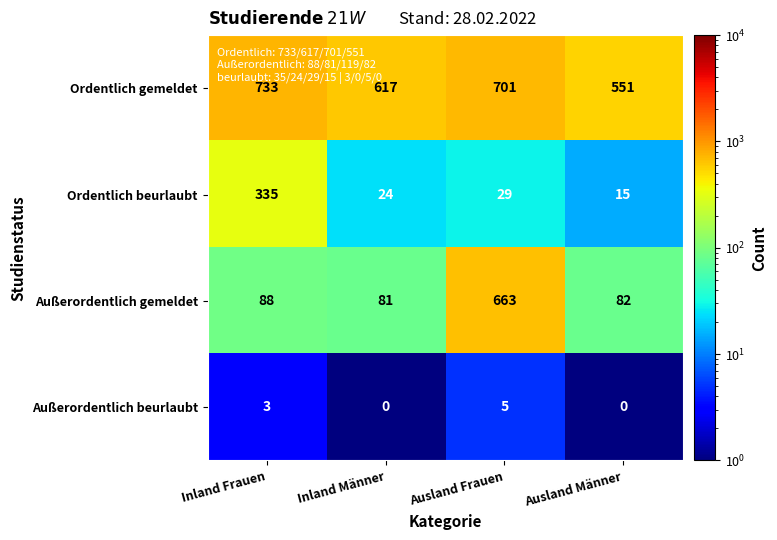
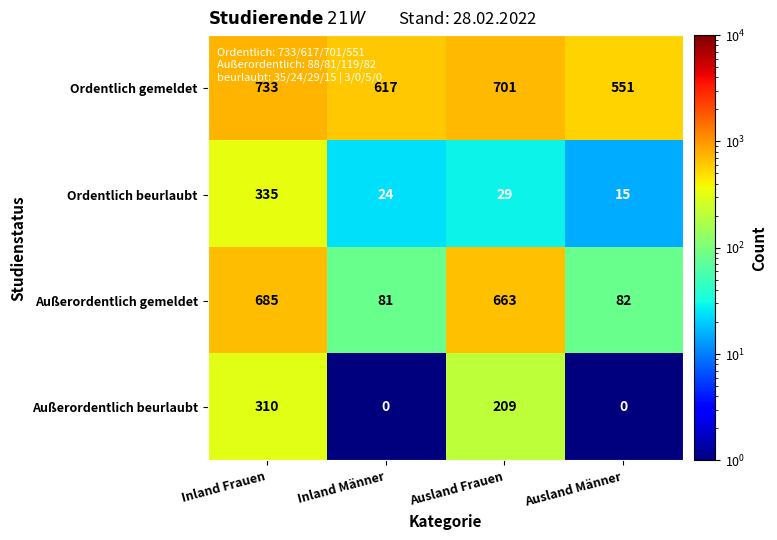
  {
    "Ordentlich gemeldet": {
      "Ausland Frauen": 701,
      "Ausland Männer": 551
    },
    "Ordentlich beurlaubt": {
      "Inland Frauen": 335,
      "Inland Männer": 24,
      "Ausland Frauen": 29,
      "Ausland Männer": 15
    },
    "Außerordentlich gemeldet": {
-     "Inland Frauen": 88,
+     "Inland Frauen": 685,
      "Inland Männer": 81,
      "Ausland Frauen": 663,
      "Ausland Männer": 82
    },
    "Außerordentlich beurlaubt": {
-     "Inland Frauen": 3,
+     "Inland Frauen": 310,
      "Inland Männer": 0,
-     "Ausland Frauen": 5,
+     "Ausland Frauen": 209,
      "Ausland Männer": 0
    }
  }
